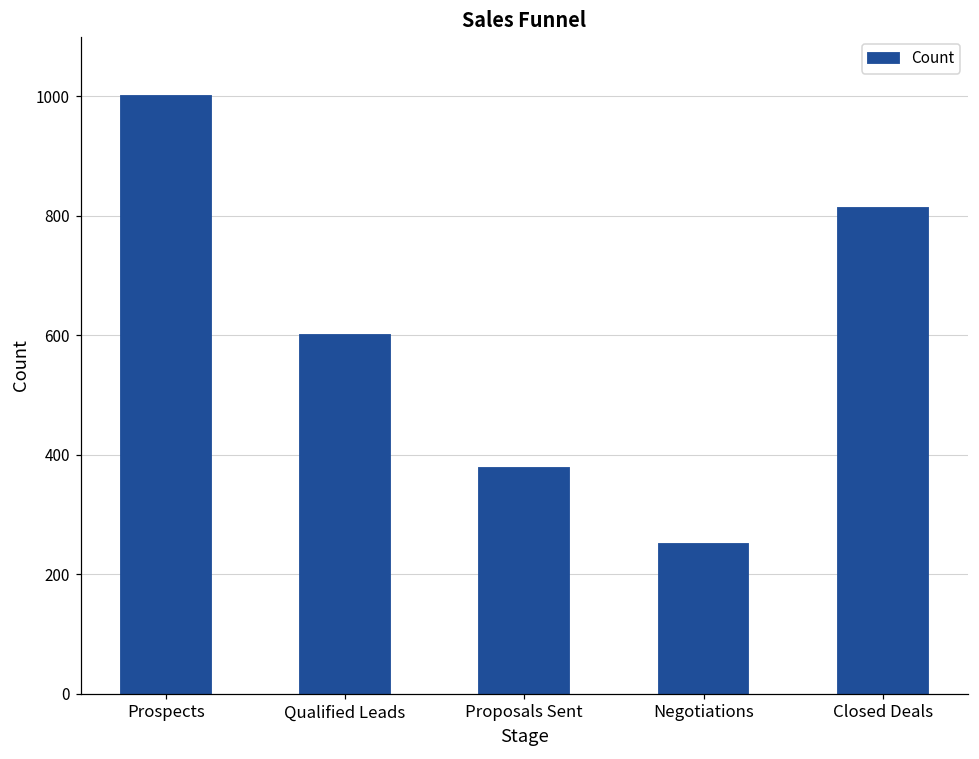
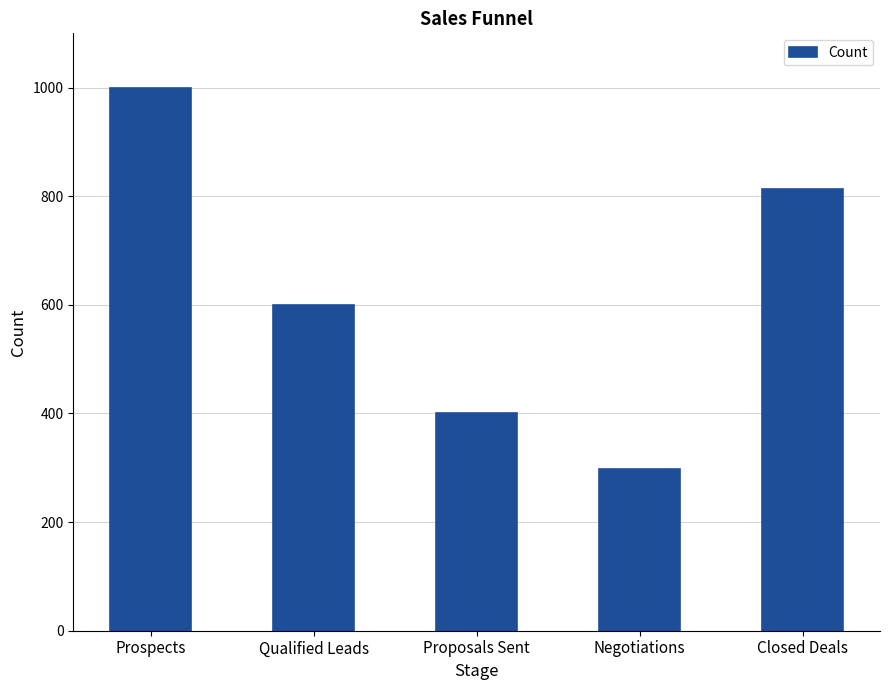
  {
    "Prospects": 1000,
    "Qualified Leads": 600,
-   "Proposals Sent": 380,
-   "Negotiations": 250,
+   "Proposals Sent": 400,
+   "Negotiations": 300,
    "Closed Deals": 810
  }
